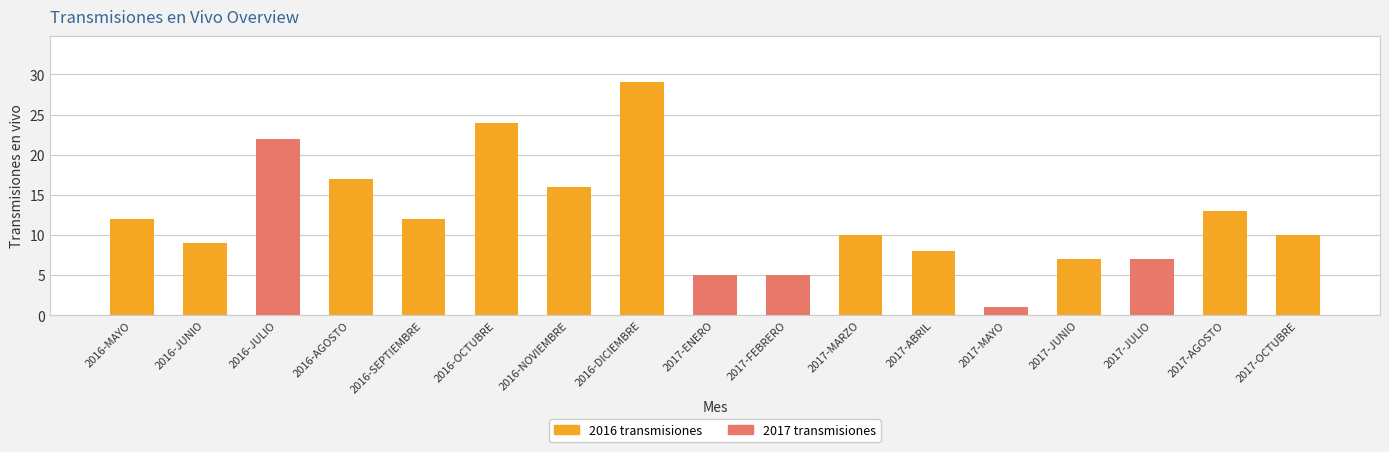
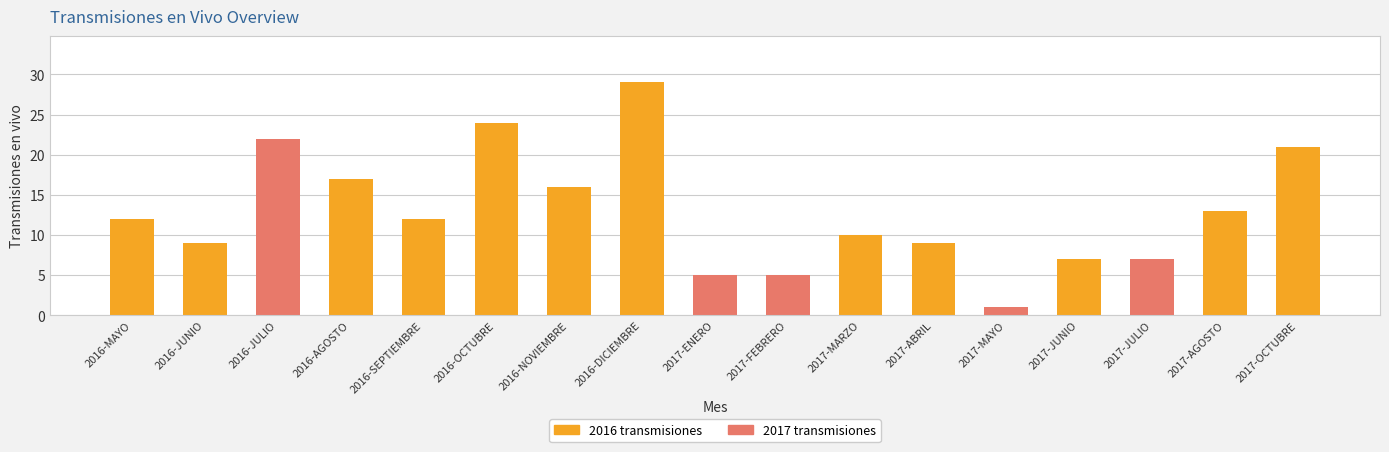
  {
    "2016-MAYO": 12,
    "2016-JUNIO": 9,
    "2016-JULIO": 22,
    "2016-AGOSTO": 17,
    "2016-SEPTIEMBRE": 12,
    "2016-OCTUBRE": 24,
    "2016-NOVIEMBRE": 16,
    "2016-DICIEMBRE": 29,
    "2017-ENERO": 5,
    "2017-FEBRERO": 5,
    "2017-MARZO": 10,
-   "2017-ABRIL": 8,
+   "2017-ABRIL": 9,
    "2017-MAYO": 1,
    "2017-JUNIO": 7,
    "2017-JULIO": 7,
    "2017-AGOSTO": 13,
-   "2017-OCTUBRE": 10
+   "2017-OCTUBRE": 21
  }
